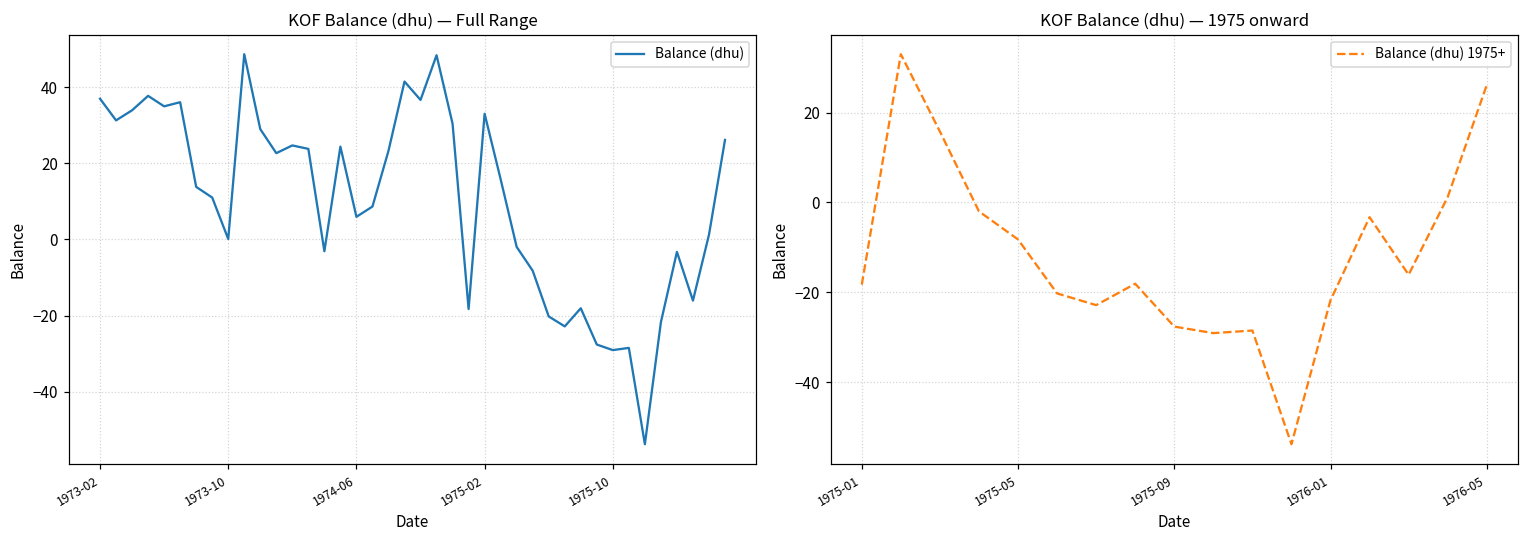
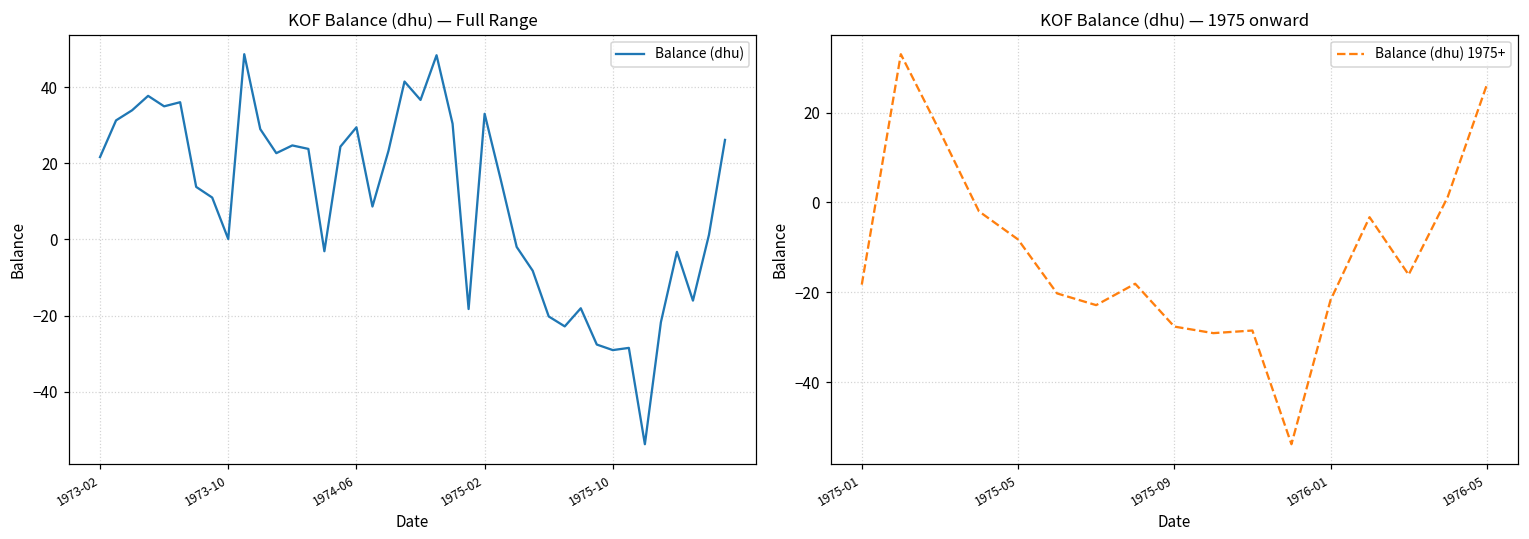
  {
    "KOF Balance (dhu) — Full Range": {
-     "1973-02": 37,
+     "1973-02": 22,
      "1973-10": 0,
-     "1974-06": 6,
+     "1974-06": 29,
      "1975-02": 33,
      "1975-10": -29
    },
    "KOF Balance (dhu) — 1975 onward": {
      "1975-01": -18,
      "1975-05": -8,
      "1975-09": -28,
      "1976-01": -22,
      "1976-05": 26
    }
  }
